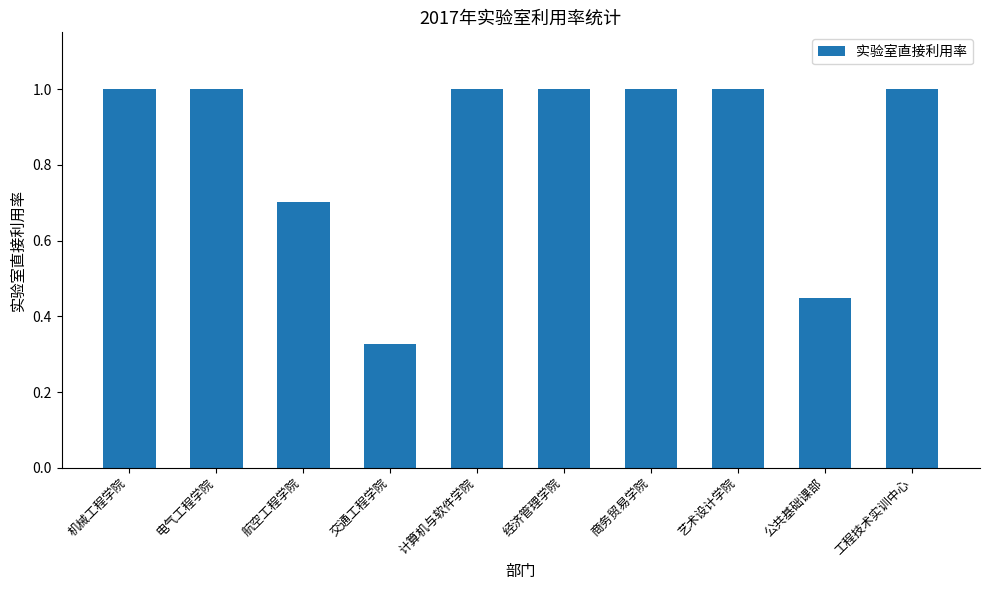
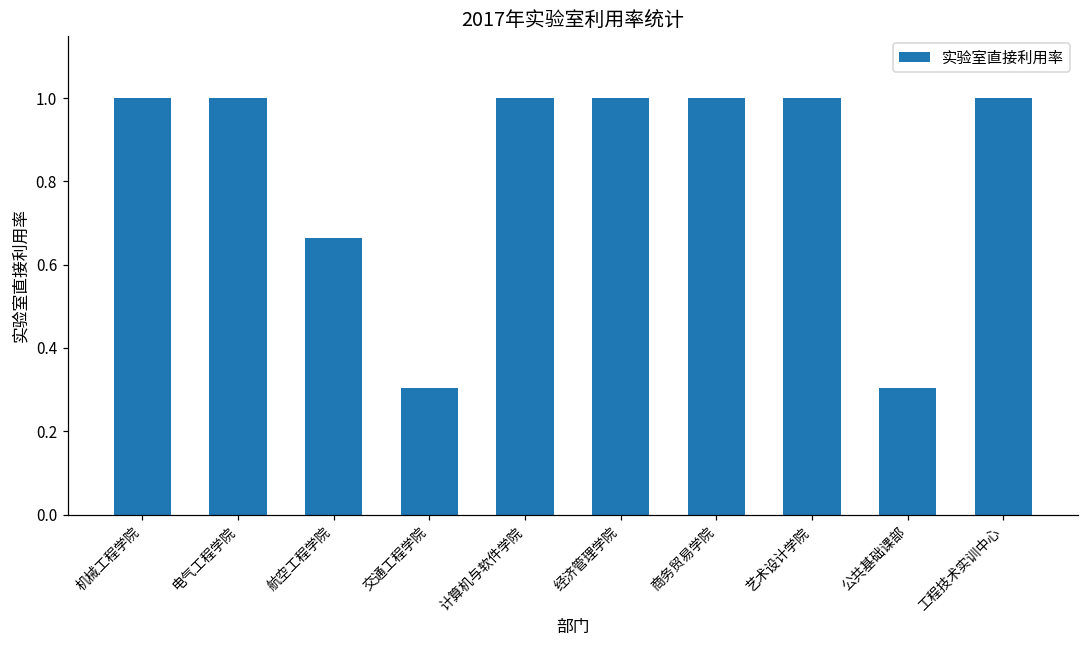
  {
    "机械工程学院": 1.00,
    "电气工程学院": 1.00,
-   "航空工程学院": 0.70,
-   "交通工程学院": 0.33,
+   "航空工程学院": 0.66,
+   "交通工程学院": 0.30,
    "计算机与软件学院": 1.00,
    "经济管理学院": 1.00,
    "商务贸易学院": 1.00,
    "艺术设计学院": 1.00,
-   "公共基础课部": 0.45,
+   "公共基础课部": 0.30,
    "工程技术实训中心": 1.00
  }
